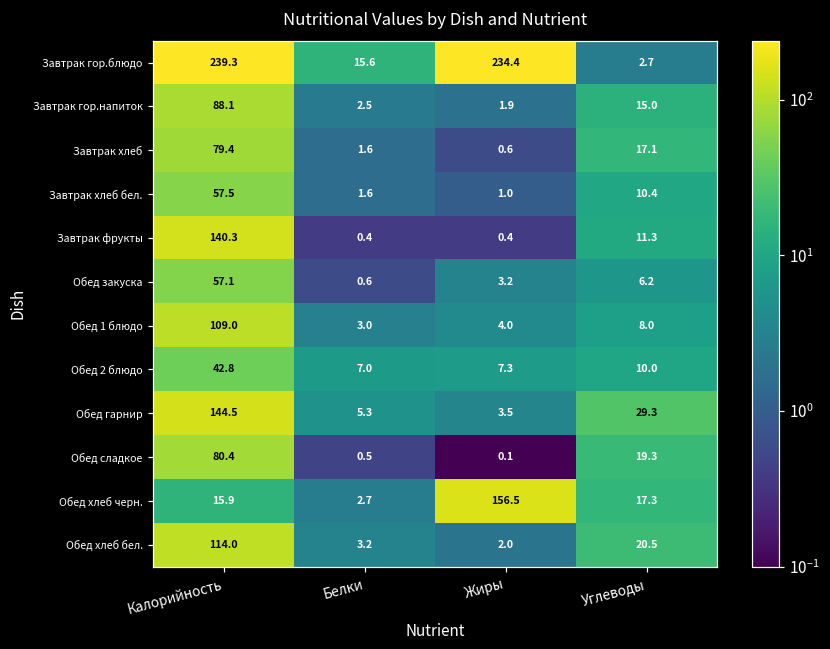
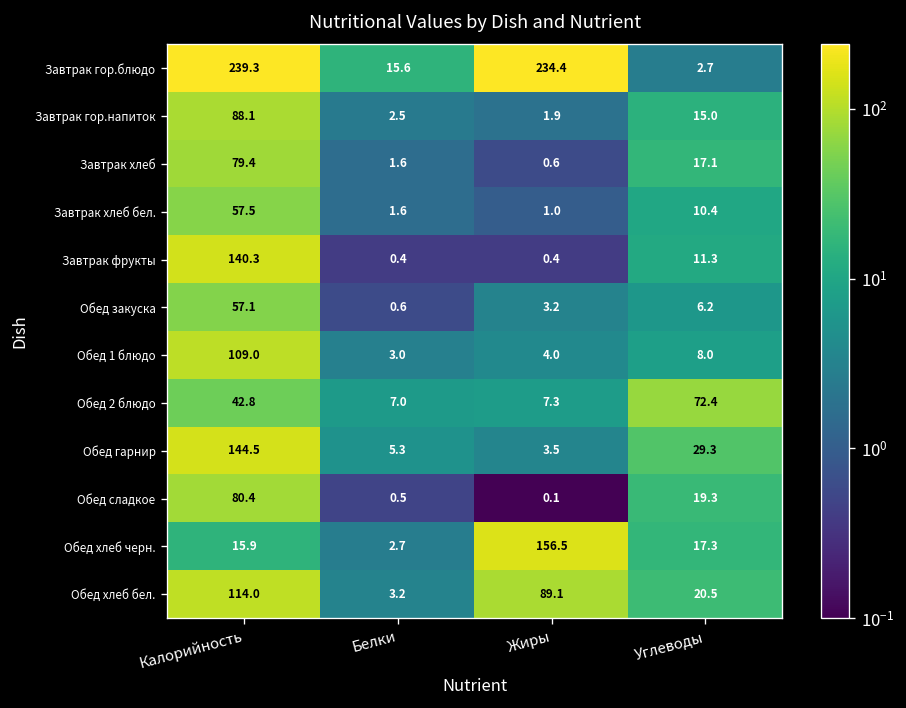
  {
    "Завтрак гор.блюдо": {
      "Калорийность": 239.3,
      "Белки": 15.6,
      "Жиры": 234.4,
      "Углеводы": 2.7
    },
    "Завтрак гор.напиток": {
      "Калорийность": 88.1,
      "Белки": 2.5,
      "Жиры": 1.9,
      "Углеводы": 15.0
    },
    "Завтрак хлеб": {
      "Калорийность": 79.4,
      "Белки": 1.6,
      "Жиры": 0.6,
      "Углеводы": 17.1
    },
    "Завтрак хлеб бел.": {
      "Калорийность": 57.5,
      "Белки": 1.6,
      "Жиры": 1.0,
      "Углеводы": 10.4
    },
    "Завтрак фрукты": {
      "Калорийность": 140.3,
      "Белки": 0.4,
      "Жиры": 0.4,
      "Углеводы": 11.3
    },
    "Обед закуска": {
      "Калорийность": 57.1,
      "Белки": 0.6,
      "Жиры": 3.2,
      "Углеводы": 6.2
    },
    "Обед 1 блюдо": {
      "Калорийность": 109.0,
      "Белки": 3.0,
      "Жиры": 4.0,
      "Углеводы": 8.0
    },
    "Обед 2 блюдо": {
      "Калорийность": 42.8,
      "Белки": 7.0,
      "Жиры": 7.3,
-     "Углеводы": 10.0
+     "Углеводы": 72.4
    },
    "Обед гарнир": {
      "Калорийность": 144.5,
      "Белки": 5.3,
      "Жиры": 3.5,
      "Углеводы": 29.3
    },
    "Обед сладкое": {
      "Калорийность": 80.4,
      "Белки": 0.5,
      "Жиры": 0.1,
      "Углеводы": 19.3
    },
    "Обед хлеб черн.": {
      "Калорийность": 15.9,
      "Белки": 2.7,
      "Жиры": 156.5,
      "Углеводы": 17.3
    },
    "Обед хлеб бел.": {
      "Калорийность": 114.0,
      "Белки": 3.2,
-     "Жиры": 2.0,
+     "Жиры": 89.1,
      "Углеводы": 20.5
    }
  }
